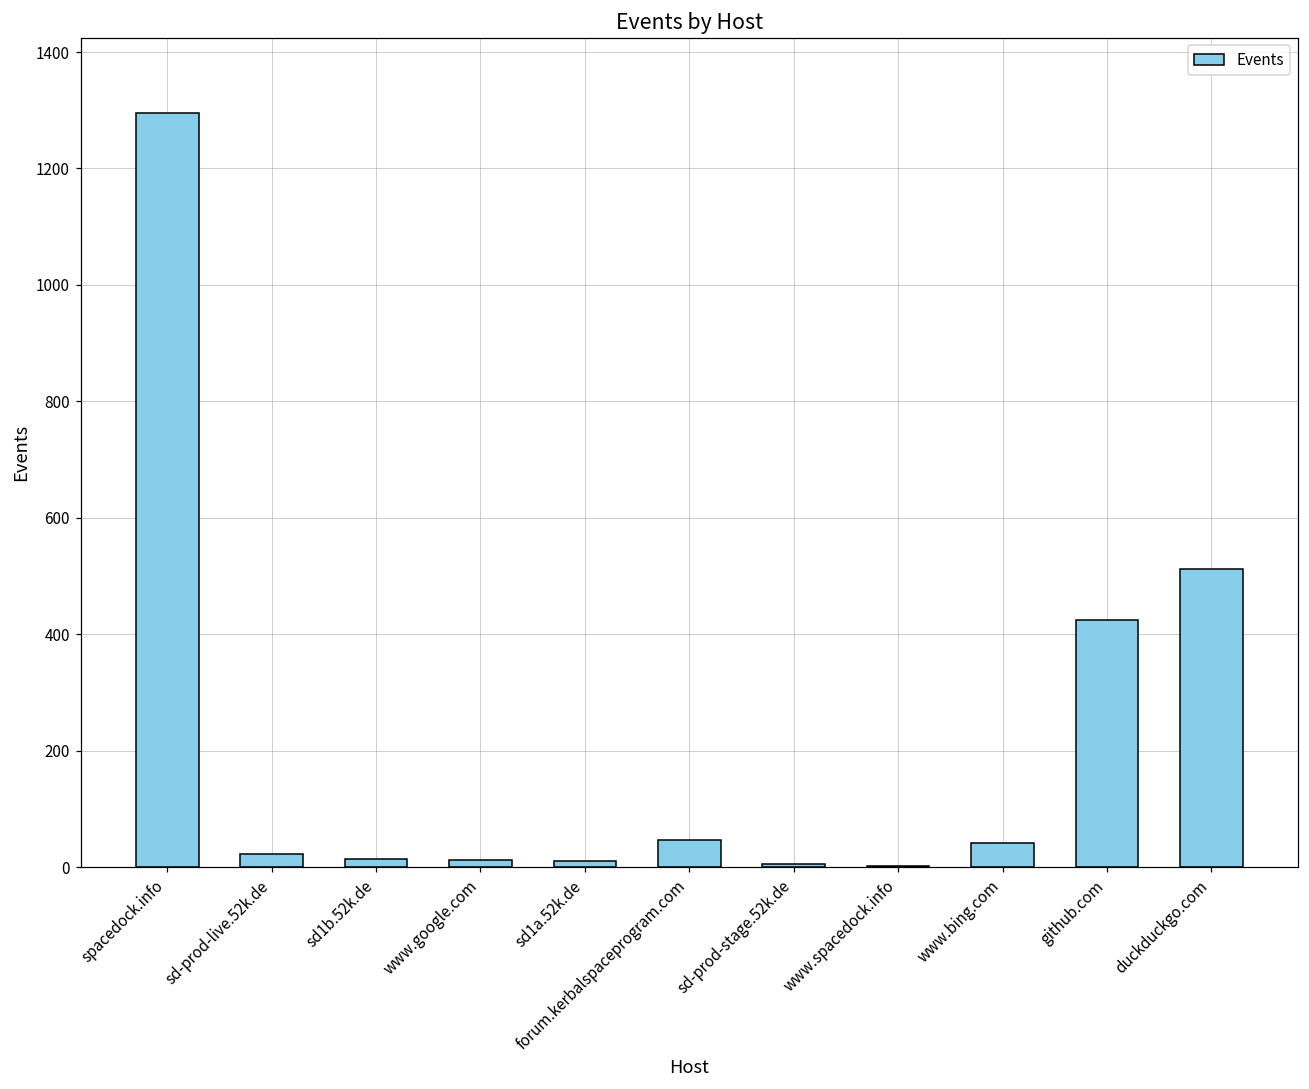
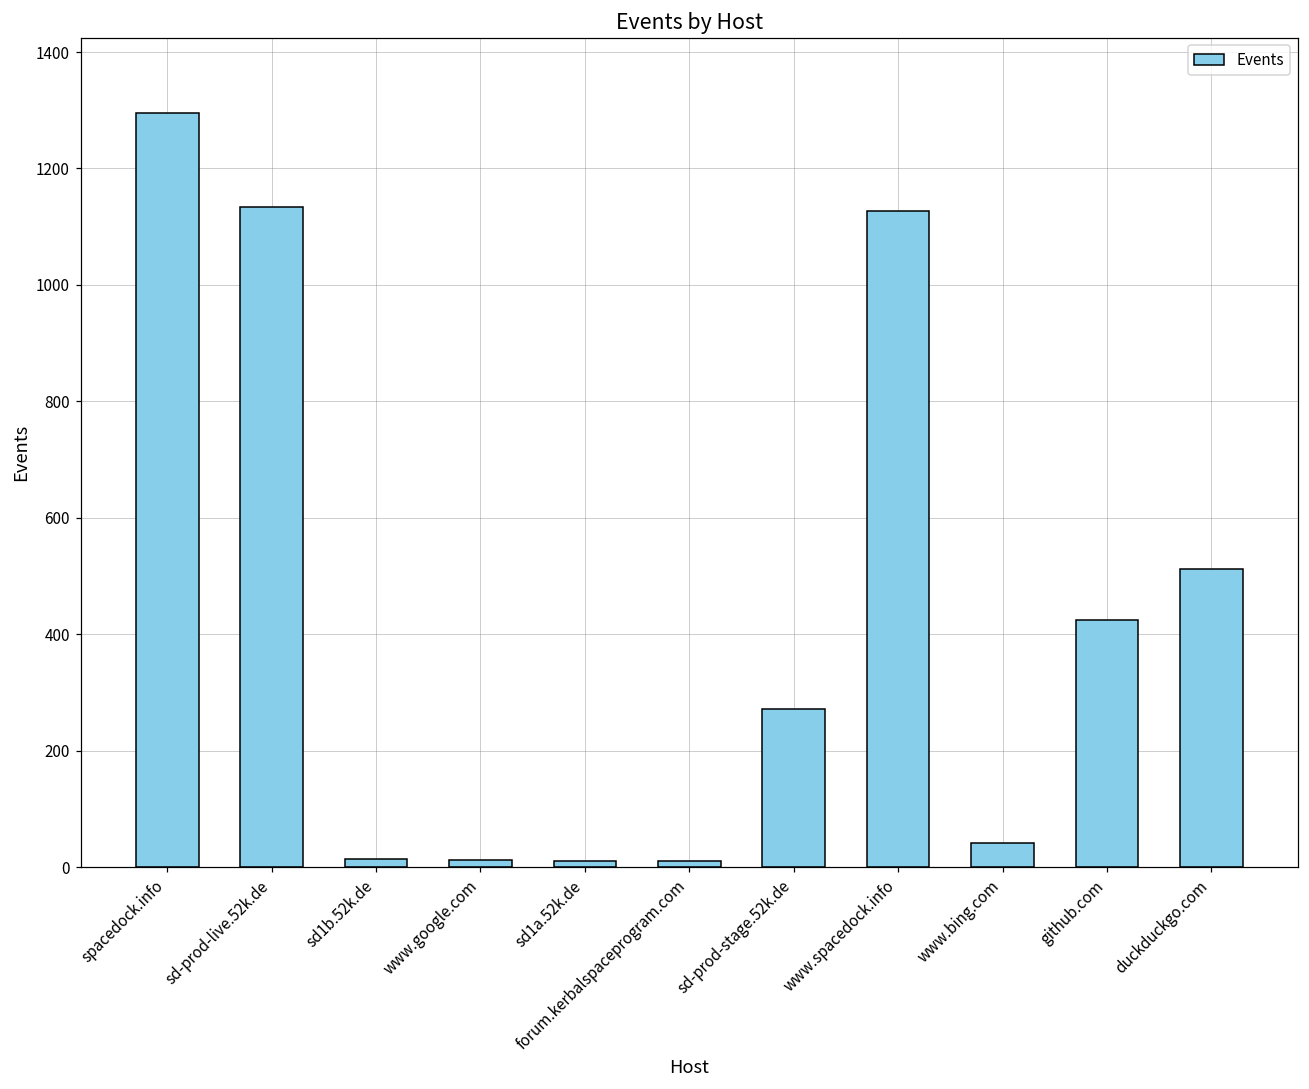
  {
    "spacedock.info": 1300,
-   "sd-prod-live.52k.de": 20,
+   "sd-prod-live.52k.de": 1130,
    "sd1b.52k.de": 10,
    "www.google.com": 10,
    "sd1a.52k.de": 10,
-   "forum.kerbalspaceprogram.com": 50,
-   "sd-prod-stage.52k.de": 10,
-   "www.spacedock.info": 0,
+   "forum.kerbalspaceprogram.com": 10,
+   "sd-prod-stage.52k.de": 270,
+   "www.spacedock.info": 1130,
    "www.bing.com": 40,
    "github.com": 420,
    "duckduckgo.com": 510
  }
